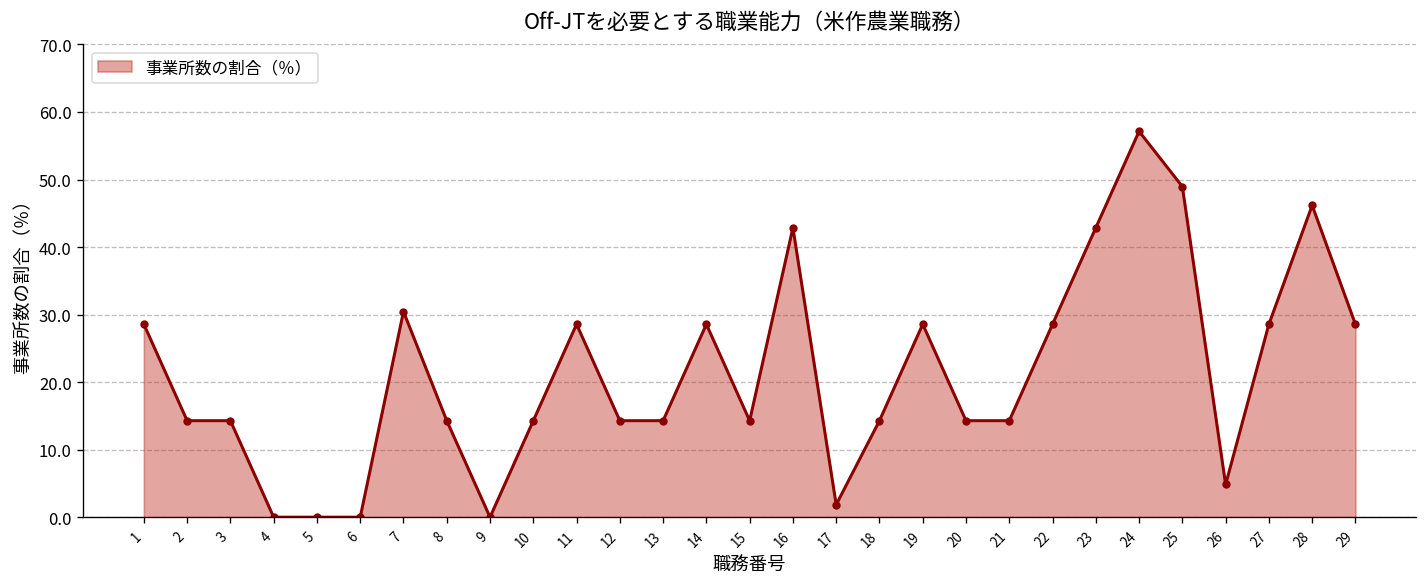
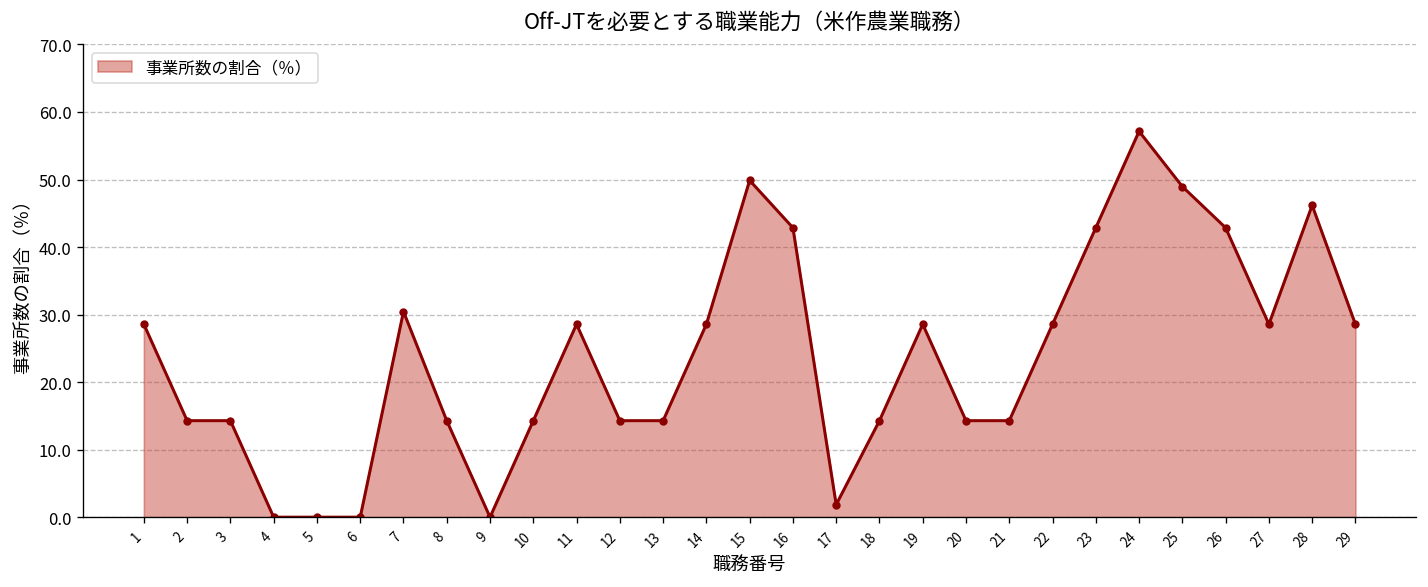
  {
    "1": 29,
    "2": 14,
    "3": 14,
    "4": 0,
    "5": 0,
    "6": 0,
    "7": 30,
    "8": 14,
    "9": 0,
    "10": 14,
    "11": 29,
    "12": 14,
    "13": 14,
    "14": 29,
-   "15": 14,
+   "15": 50,
    "16": 43,
    "17": 2,
    "18": 14,
    "19": 29,
    "20": 14,
    "21": 14,
    "22": 29,
    "23": 43,
    "24": 57,
    "25": 49,
-   "26": 5,
+   "26": 43,
    "27": 29,
    "28": 46,
    "29": 29
  }
